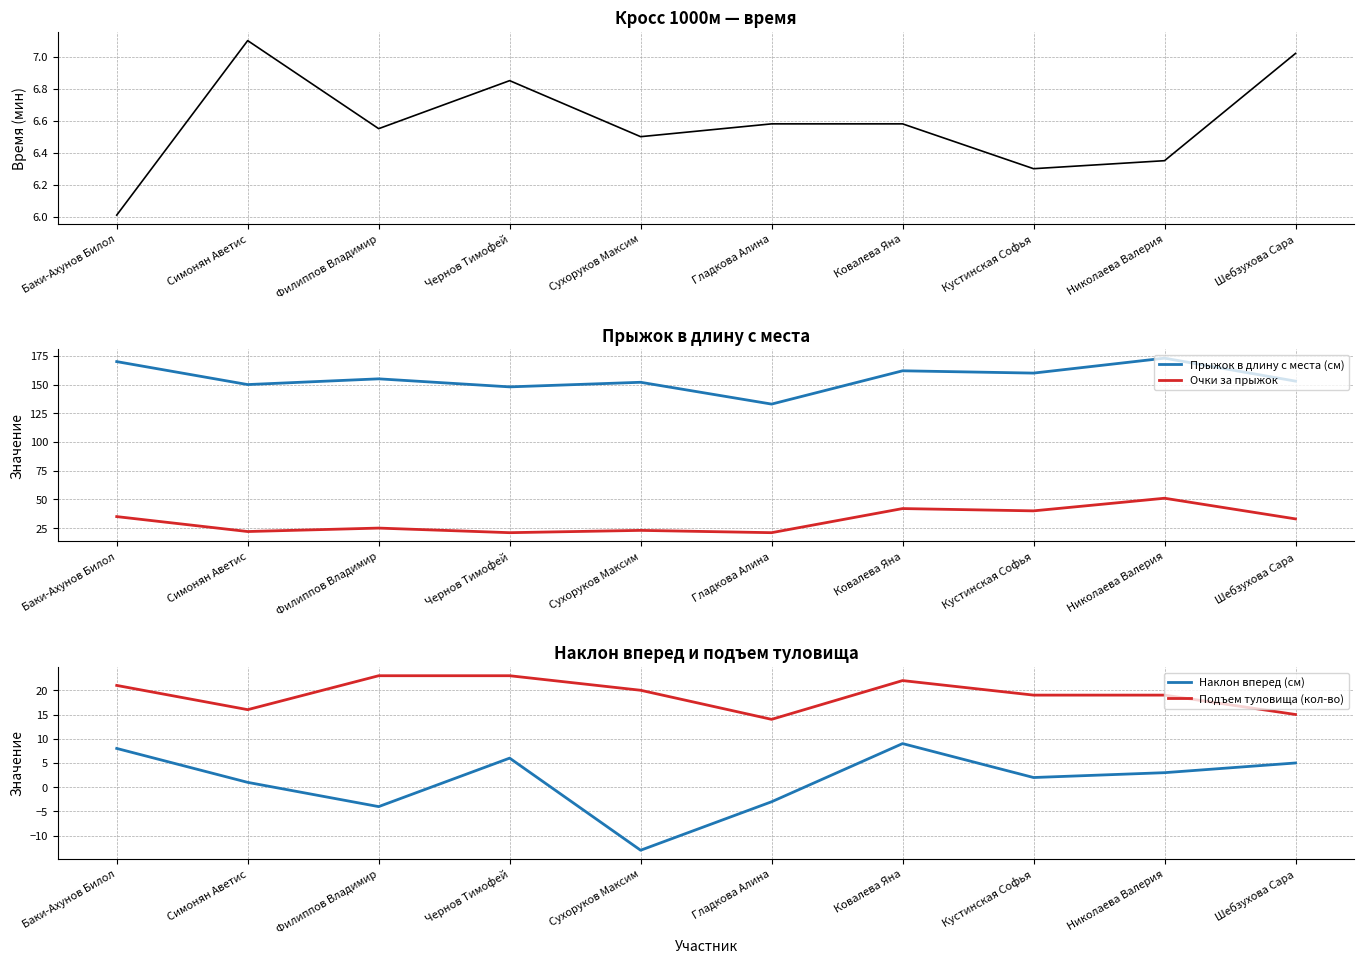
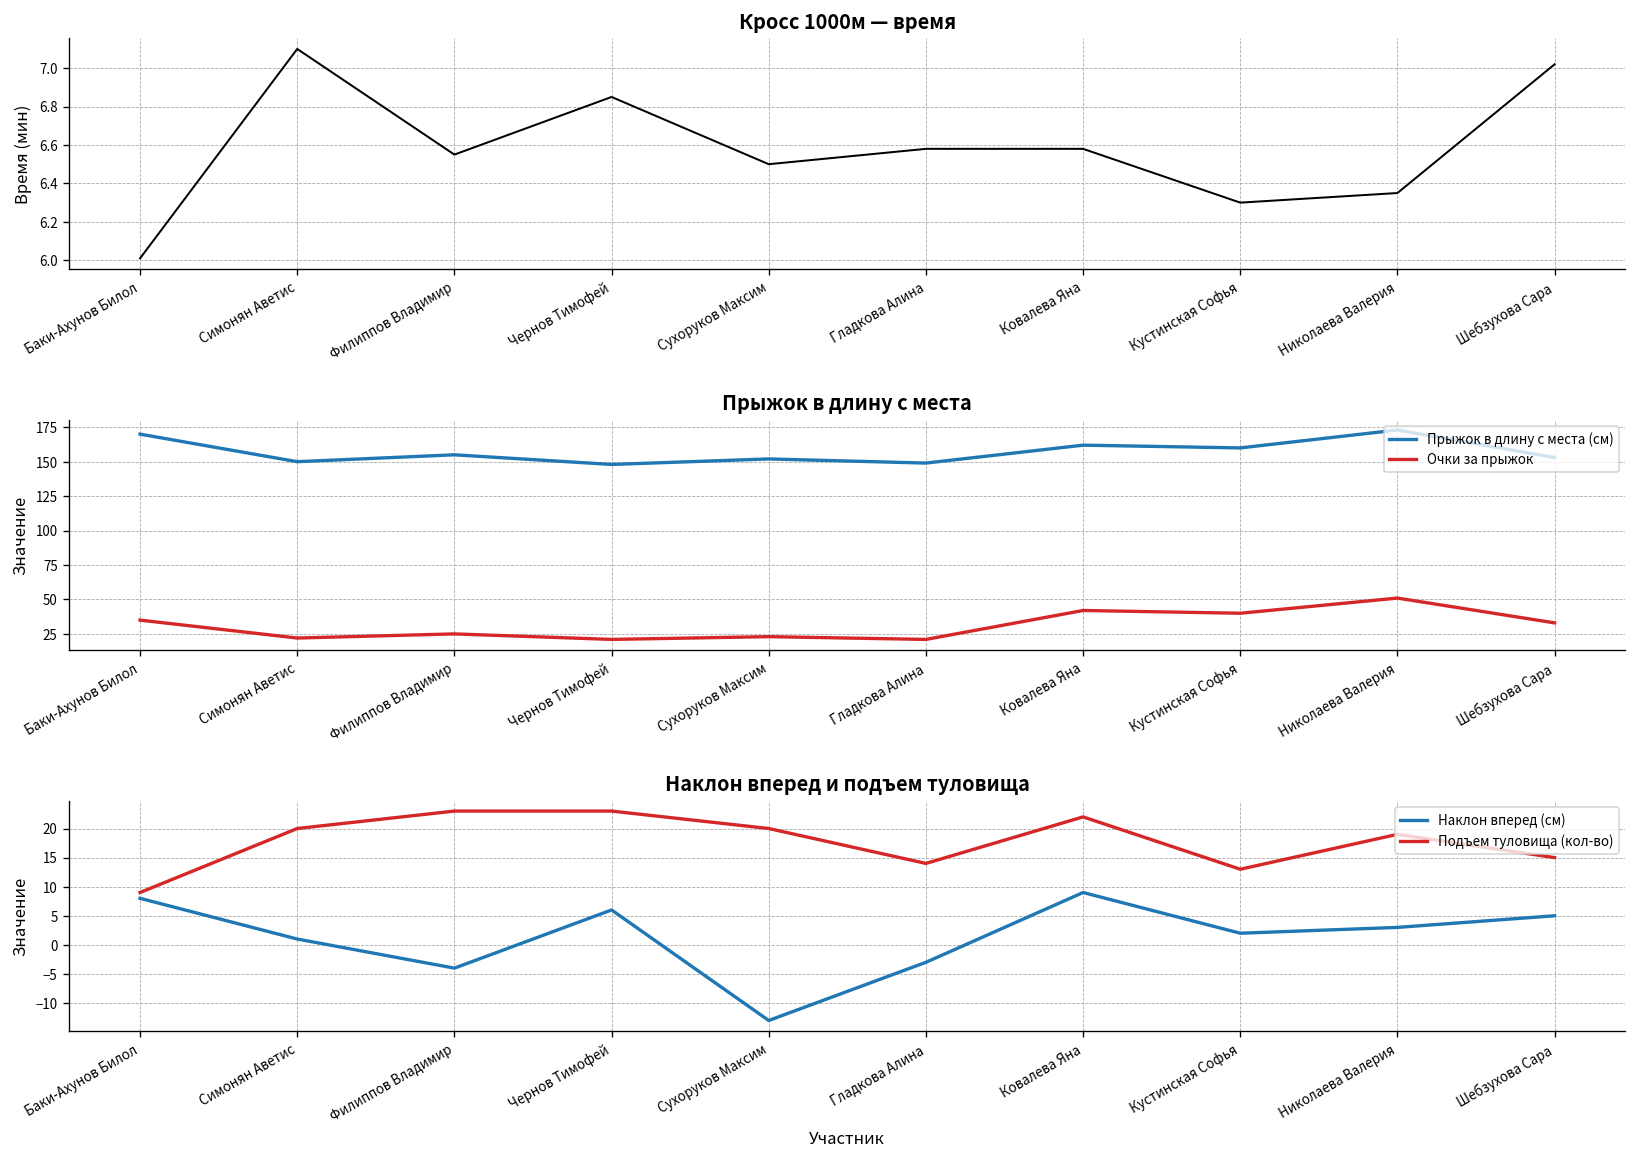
  {
    "Кросс 1000м — время": {
      "Баки-Ахунов Билол": 6.01,
      "Симонян Аветис": 7.10,
      "Филиппов Владимир": 6.55,
      "Чернов Тимофей": 6.85,
      "Сухоруков Максим": 6.50,
      "Гладкова Алина": 6.58,
      "Ковалева Яна": 6.58,
      "Кустинская Софья": 6.30,
      "Николаева Валерия": 6.35,
      "Шебзухова Сара": 7.02
    },
    "Прыжок в длину с места": {
      "Прыжок в длину с места (см)": {
        "Баки-Ахунов Билол": 170,
        "Симонян Аветис": 150,
        "Филиппов Владимир": 155,
        "Чернов Тимофей": 148,
        "Сухоруков Максим": 152,
-       "Гладкова Алина": 133,
+       "Гладкова Алина": 149,
        "Ковалева Яна": 162,
        "Кустинская Софья": 160
      },
      "Очки за прыжок": {
        "Баки-Ахунов Билол": 35,
        "Симонян Аветис": 22,
        "Филиппов Владимир": 25,
        "Чернов Тимофей": 21,
        "Сухоруков Максим": 23,
        "Гладкова Алина": 21,
        "Ковалева Яна": 42,
        "Кустинская Софья": 40,
        "Николаева Валерия": 51,
        "Шебзухова Сара": 33
      }
    },
    "Наклон вперед и подъем туловища": {
      "Наклон вперед (см)": {
        "Баки-Ахунов Билол": 8,
        "Симонян Аветис": 1,
        "Филиппов Владимир": -4,
        "Чернов Тимофей": 6,
        "Сухоруков Максим": -13,
        "Гладкова Алина": -3,
        "Ковалева Яна": 9,
        "Кустинская Софья": 2,
        "Николаева Валерия": 3,
        "Шебзухова Сара": 5
      },
      "Подъем туловища (кол-во)": {
-       "Баки-Ахунов Билол": 21,
-       "Симонян Аветис": 16,
+       "Баки-Ахунов Билол": 9,
+       "Симонян Аветис": 20,
        "Филиппов Владимир": 23,
        "Чернов Тимофей": 23,
        "Сухоруков Максим": 20,
        "Гладкова Алина": 14,
        "Ковалева Яна": 22,
-       "Кустинская Софья": 19,
+       "Кустинская Софья": 13,
        "Шебзухова Сара": 15
      }
    }
  }
